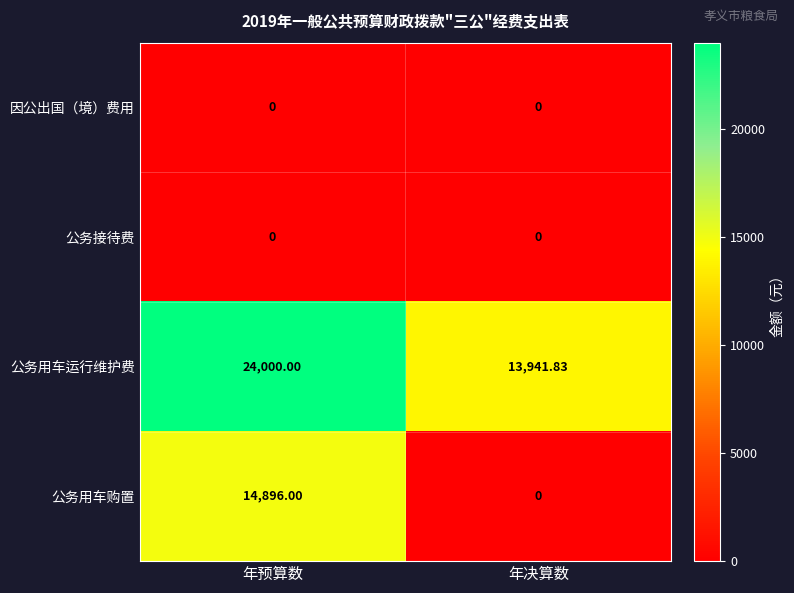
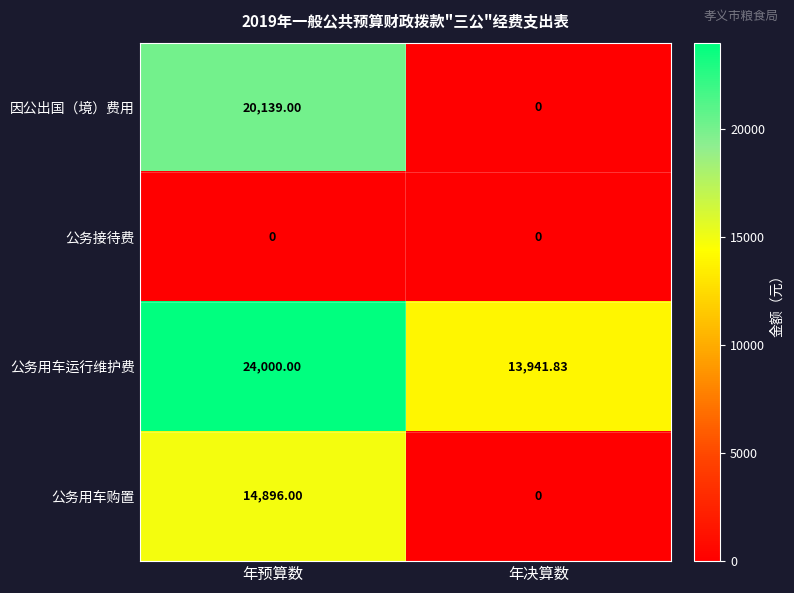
  {
    "因公出国（境）费用": {
-     "年预算数": "0",
+     "年预算数": "20,139.00",
      "年决算数": "0"
    },
    "公务接待费": {
      "年预算数": "0",
      "年决算数": "0"
    },
    "公务用车运行维护费": {
      "年预算数": "24,000.00",
      "年决算数": "13,941.83"
    },
    "公务用车购置": {
      "年预算数": "14,896.00",
      "年决算数": "0"
    }
  }
